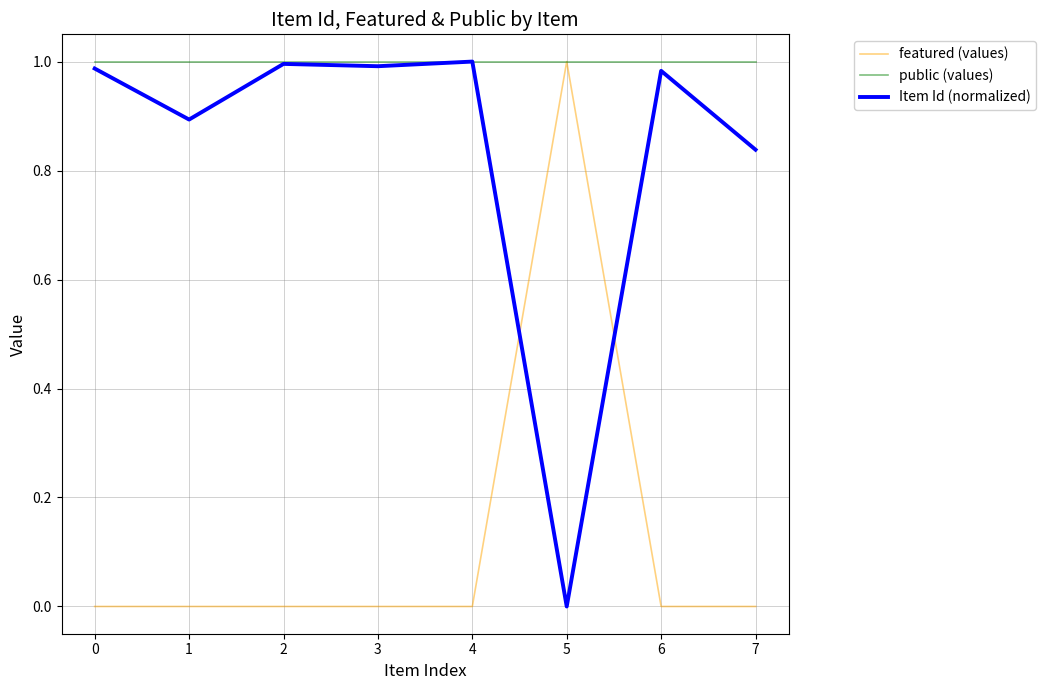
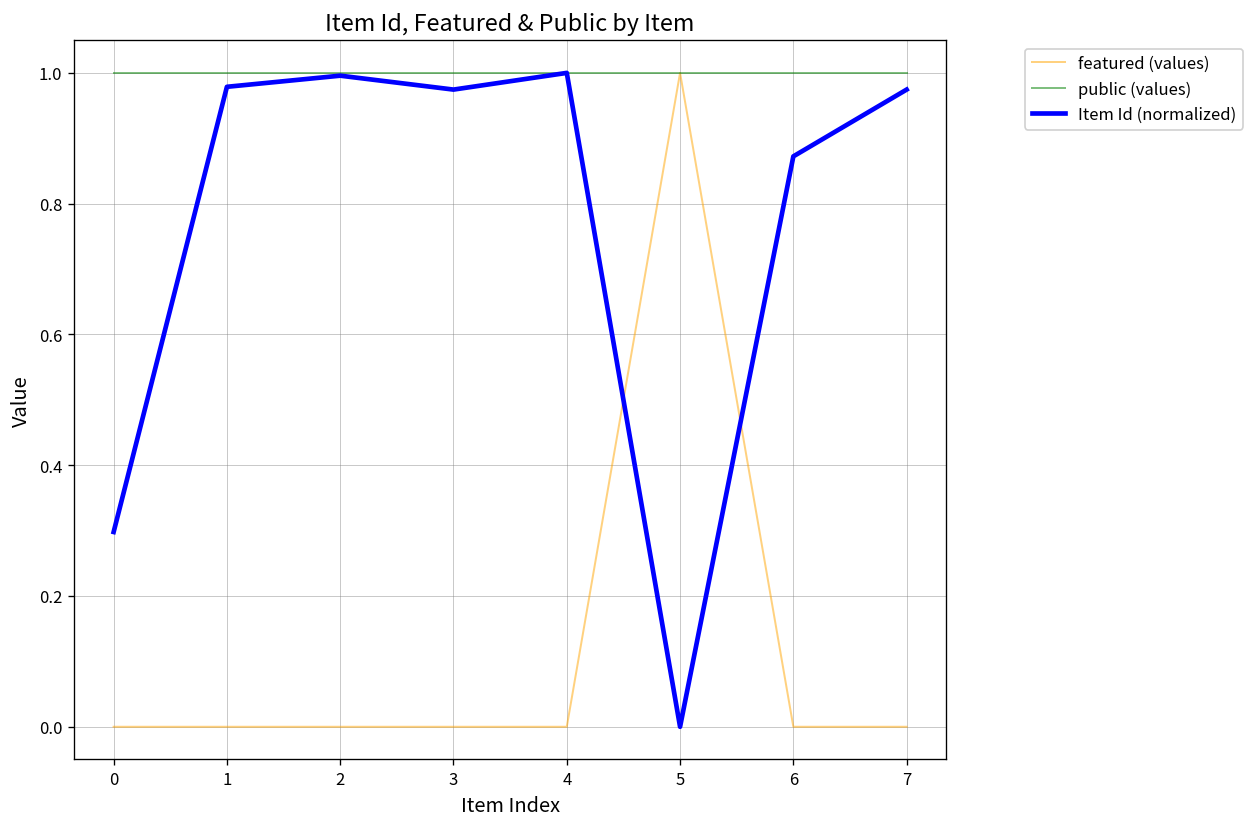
  {
    "featured (values)": {
      "0": 0.00,
      "1": 0.00,
      "2": 0.00,
      "3": 0.00,
      "4": 0.00,
      "6": 0.00,
      "7": 0.00
    },
    "public (values)": {
      "0": 1.00,
      "1": 1.00,
      "3": 1.00,
      "6": 1.00,
      "7": 1.00
    },
    "Item Id (normalized)": {
-     "0": 0.99,
-     "1": 0.89,
-     "3": 0.99,
+     "0": 0.30,
+     "1": 0.98,
+     "3": 0.97,
      "5": 0.00,
-     "6": 0.98,
-     "7": 0.84
+     "6": 0.87,
+     "7": 0.97
    }
  }
